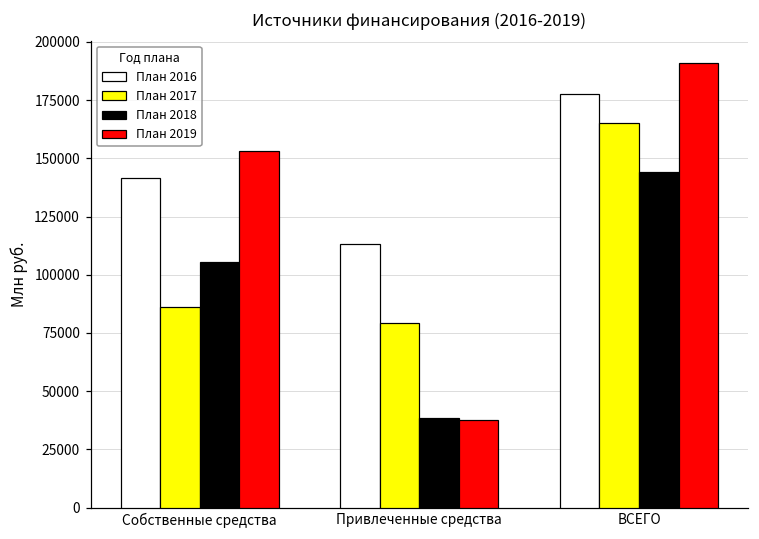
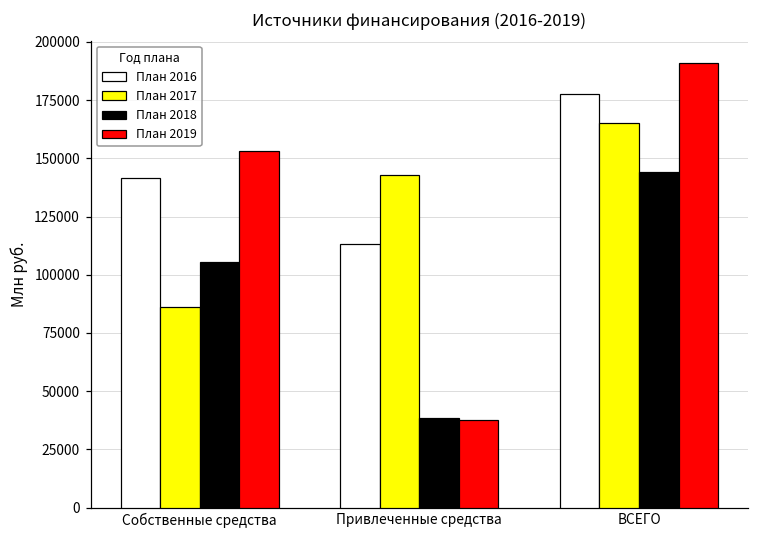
  {
    "План 2016": {
      "Собственные средства": 141000,
      "Привлеченные средства": 113000,
      "ВСЕГО": 178000
    },
    "План 2017": {
      "Собственные средства": 86000,
-     "Привлеченные средства": 79000,
+     "Привлеченные средства": 143000,
      "ВСЕГО": 165000
    },
    "План 2018": {
      "Собственные средства": 105000,
      "Привлеченные средства": 39000,
      "ВСЕГО": 144000
    },
    "План 2019": {
      "Собственные средства": 153000,
      "Привлеченные средства": 38000,
      "ВСЕГО": 191000
    }
  }
